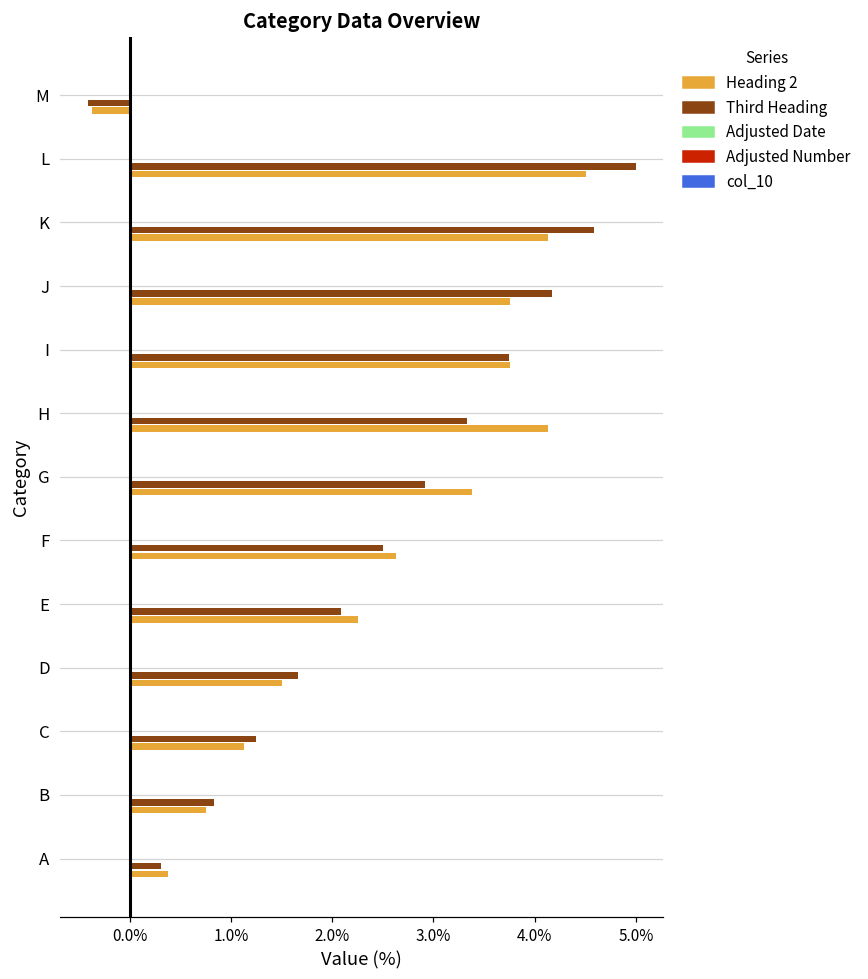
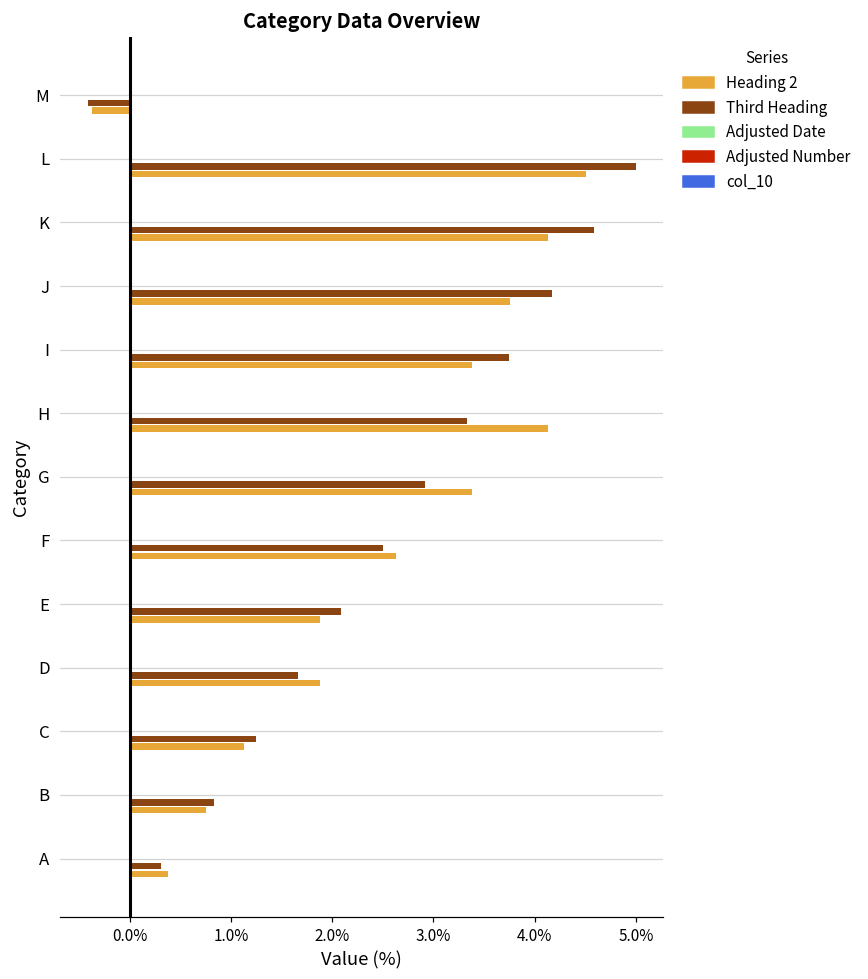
  {
    "Heading 2": {
      "M": "-0.4%",
      "L": "4.5%",
      "K": "4.1%",
      "J": "3.8%",
-     "I": "3.8%",
+     "I": "3.4%",
      "H": "4.1%",
      "G": "3.4%",
      "F": "2.6%",
-     "E": "2.3%",
-     "D": "1.5%",
+     "E": "1.9%",
+     "D": "1.9%",
      "C": "1.1%",
      "B": "0.8%",
      "A": "0.4%"
    },
    "Third Heading": {
      "M": "-0.4%",
      "L": "5.0%",
      "K": "4.6%",
      "J": "4.2%",
      "I": "3.8%",
      "H": "3.3%",
      "G": "2.9%",
      "F": "2.5%",
      "E": "2.1%",
      "D": "1.7%",
      "C": "1.3%",
      "B": "0.8%",
      "A": "0.3%"
    },
    "Adjusted Date": {
      "M": "0.0%",
      "L": "0.0%",
      "K": "0.0%",
      "J": "0.0%",
      "I": "0.0%",
      "H": "0.0%",
      "G": "0.0%",
      "F": "0.0%",
      "E": "0.0%",
      "D": "0.0%",
      "C": "0.0%",
      "B": "0.0%",
      "A": "0.0%"
    },
    "Adjusted Number": {
      "M": "0.0%",
      "L": "0.0%",
      "K": "0.0%",
      "J": "0.0%",
      "I": "0.0%",
      "H": "0.0%",
      "G": "0.0%",
      "F": "0.0%",
      "E": "0.0%",
      "D": "0.0%",
      "C": "0.0%",
      "B": "0.0%",
      "A": "0.0%"
    },
    "col_10": {
      "M": "0.0%",
      "L": "0.0%",
      "K": "0.0%",
      "J": "0.0%",
      "I": "0.0%",
      "H": "0.0%",
      "G": "0.0%",
      "F": "0.0%",
      "E": "0.0%",
      "D": "0.0%",
      "C": "0.0%",
      "B": "0.0%",
      "A": "0.0%"
    }
  }
